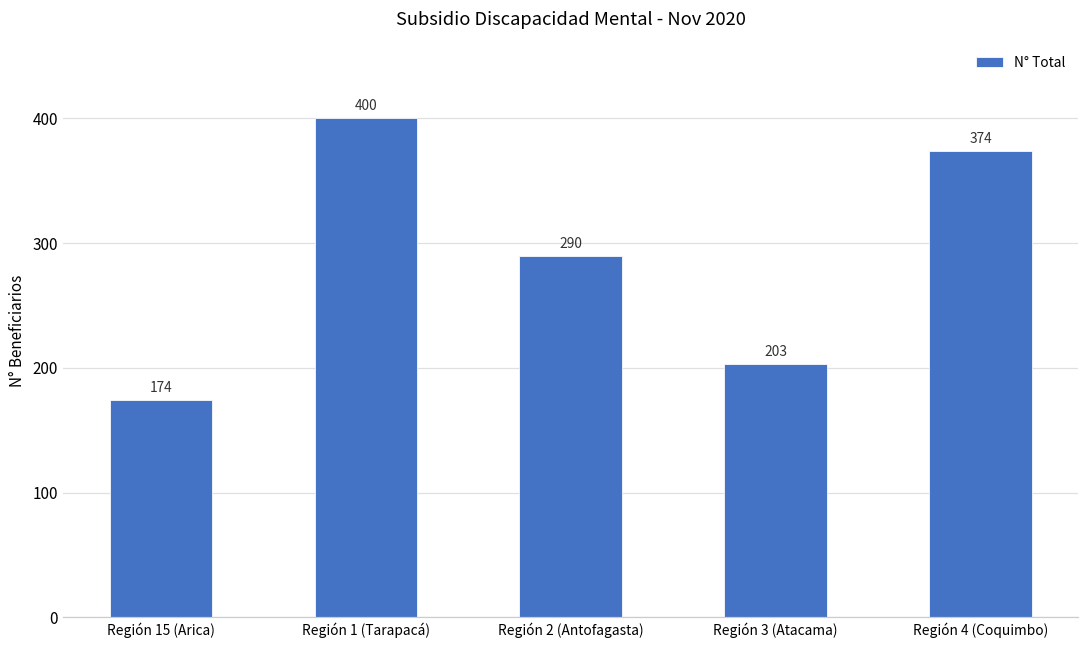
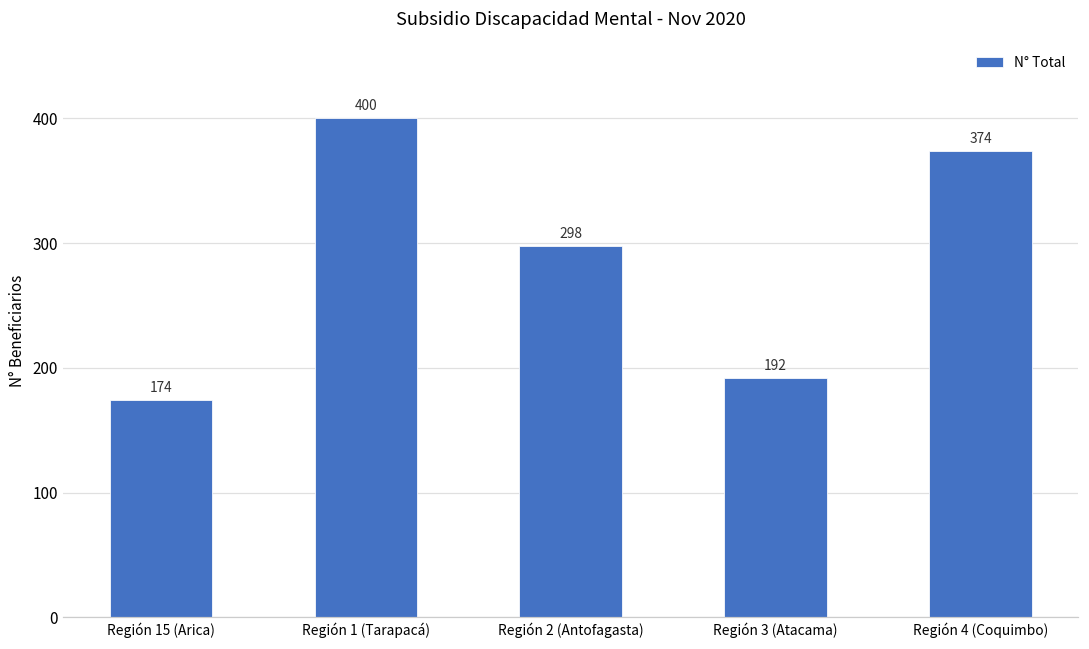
  {
    "Región 15 (Arica)": 174,
    "Región 1 (Tarapacá)": 400,
-   "Región 2 (Antofagasta)": 290,
-   "Región 3 (Atacama)": 203,
+   "Región 2 (Antofagasta)": 298,
+   "Región 3 (Atacama)": 192,
    "Región 4 (Coquimbo)": 374
  }
